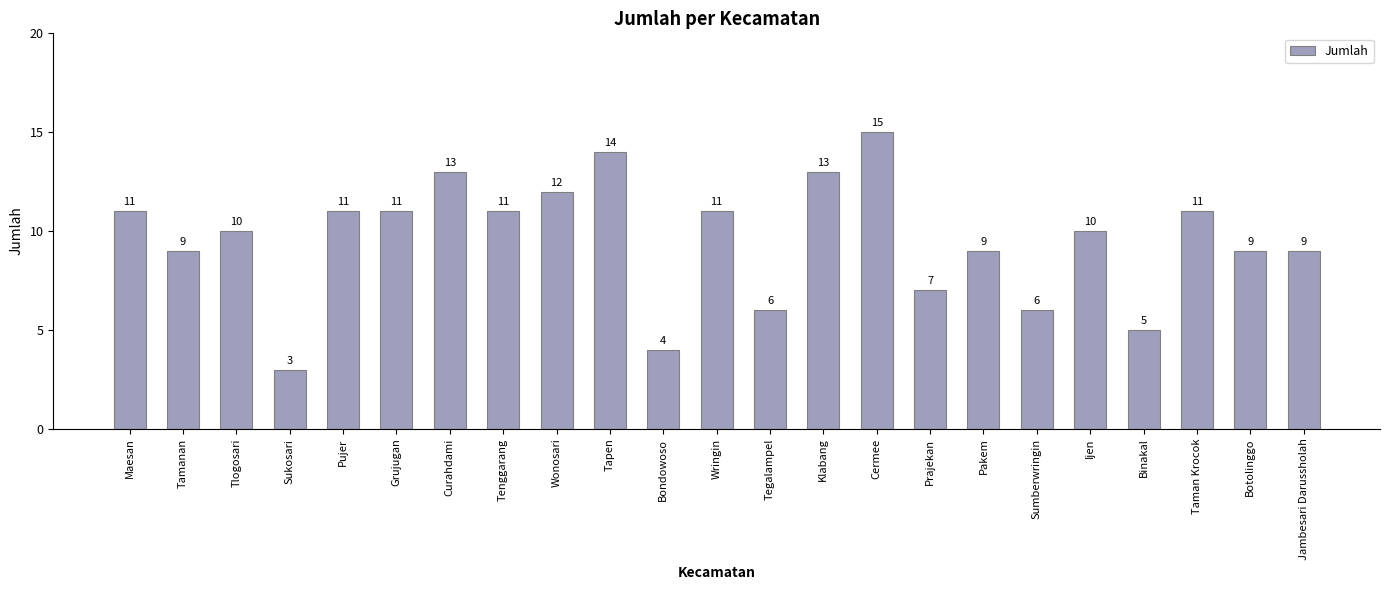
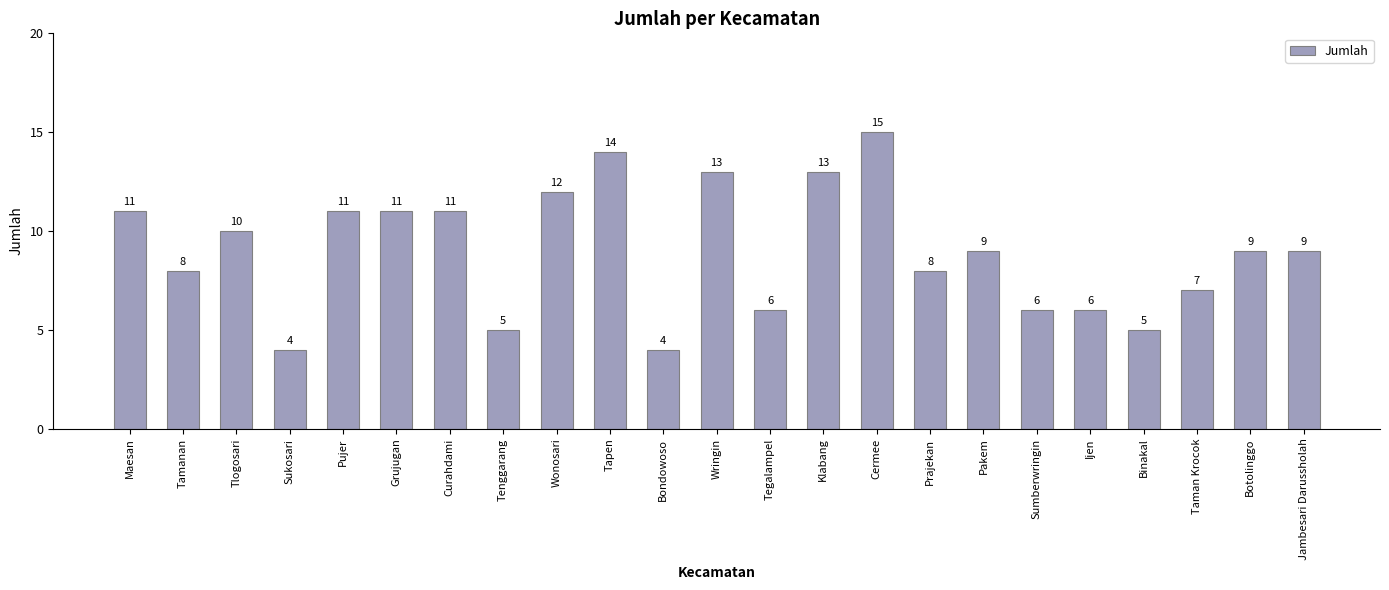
  {
    "Maesan": 11,
-   "Tamanan": 9,
+   "Tamanan": 8,
    "Tlogosari": 10,
-   "Sukosari": 3,
+   "Sukosari": 4,
    "Pujer": 11,
    "Grujugan": 11,
-   "Curahdami": 13,
-   "Tenggarang": 11,
+   "Curahdami": 11,
+   "Tenggarang": 5,
    "Wonosari": 12,
    "Tapen": 14,
    "Bondowoso": 4,
-   "Wringin": 11,
+   "Wringin": 13,
    "Tegalampel": 6,
    "Klabang": 13,
    "Cermee": 15,
-   "Prajekan": 7,
+   "Prajekan": 8,
    "Pakem": 9,
    "Sumberwringin": 6,
-   "Ijen": 10,
+   "Ijen": 6,
    "Binakal": 5,
-   "Taman Krocok": 11,
+   "Taman Krocok": 7,
    "Botolinggo": 9,
    "Jambesari Darussholah": 9
  }
